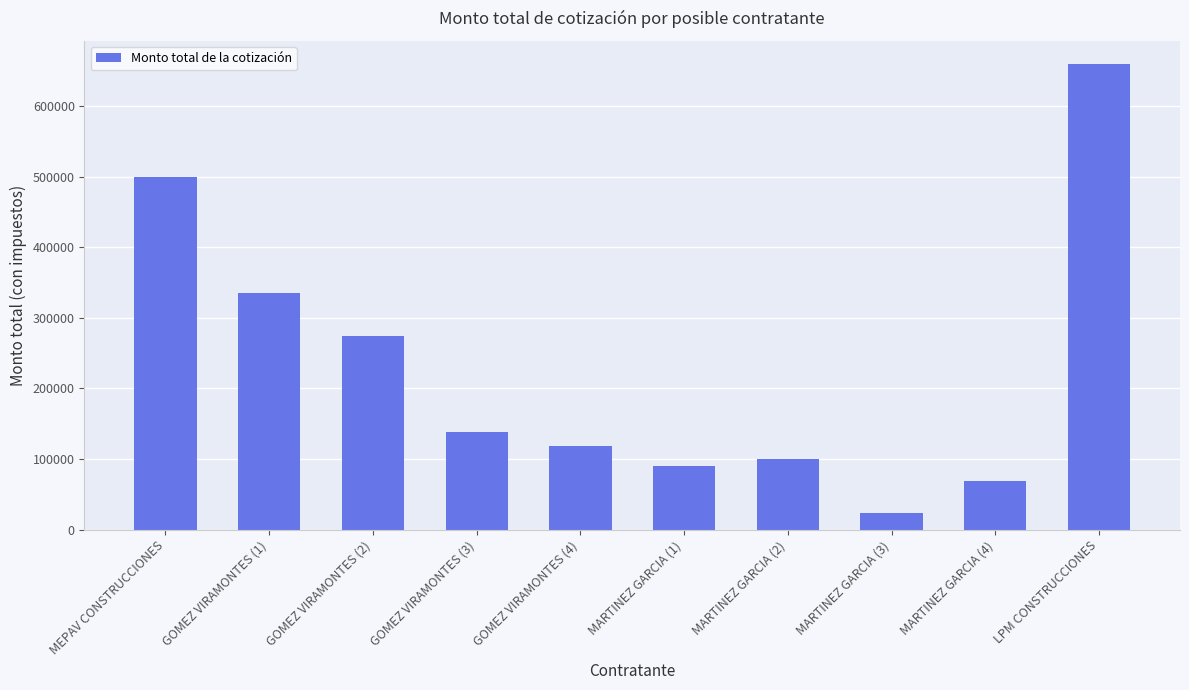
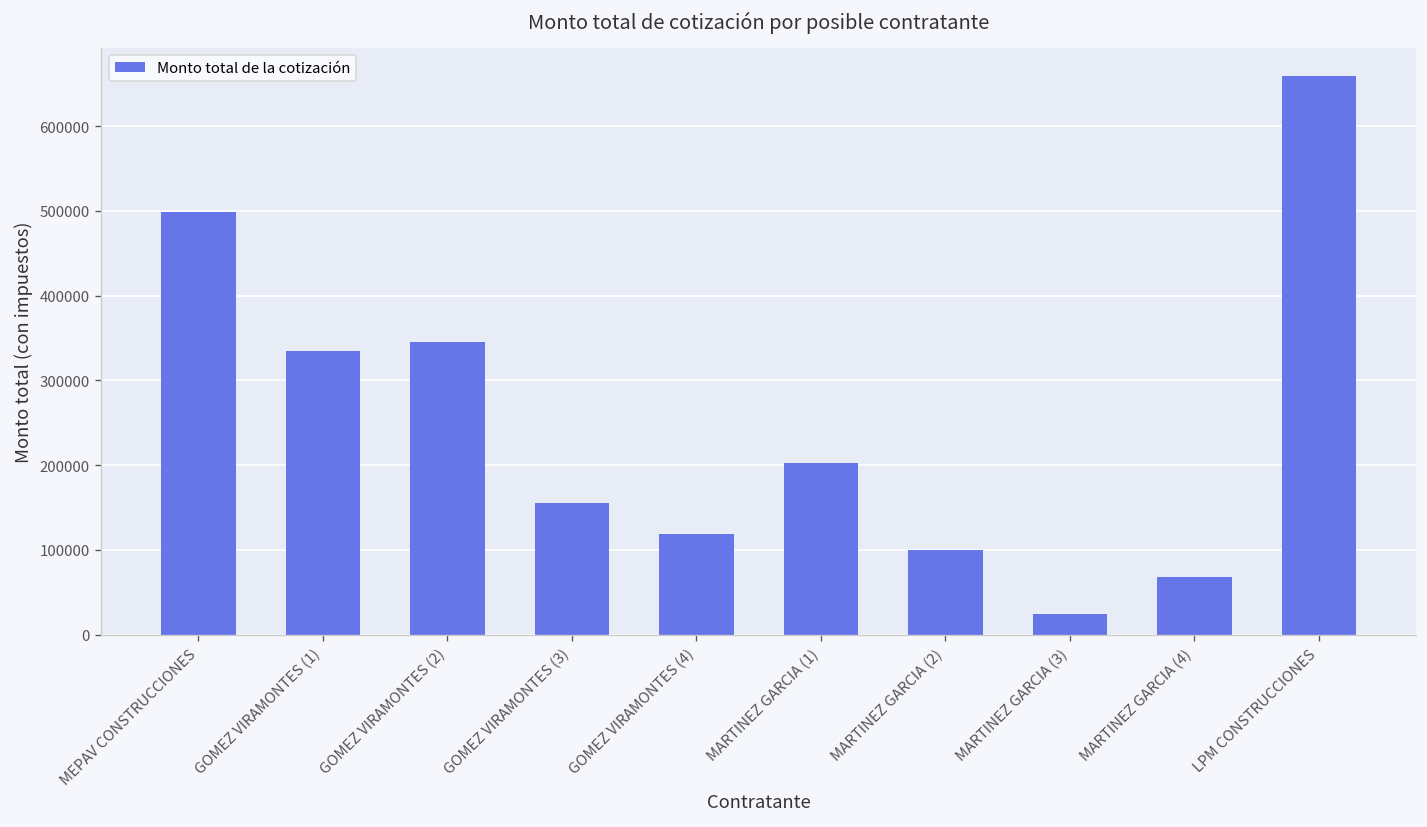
  {
    "MEPAV CONSTRUCCIONES": 500000,
    "GOMEZ VIRAMONTES (1)": 330000,
-   "GOMEZ VIRAMONTES (2)": 270000,
-   "GOMEZ VIRAMONTES (3)": 140000,
+   "GOMEZ VIRAMONTES (2)": 350000,
+   "GOMEZ VIRAMONTES (3)": 150000,
    "GOMEZ VIRAMONTES (4)": 120000,
-   "MARTINEZ GARCIA (1)": 90000,
+   "MARTINEZ GARCIA (1)": 200000,
    "MARTINEZ GARCIA (2)": 100000,
    "MARTINEZ GARCIA (3)": 20000,
    "MARTINEZ GARCIA (4)": 70000,
    "LPM CONSTRUCCIONES": 660000
  }
